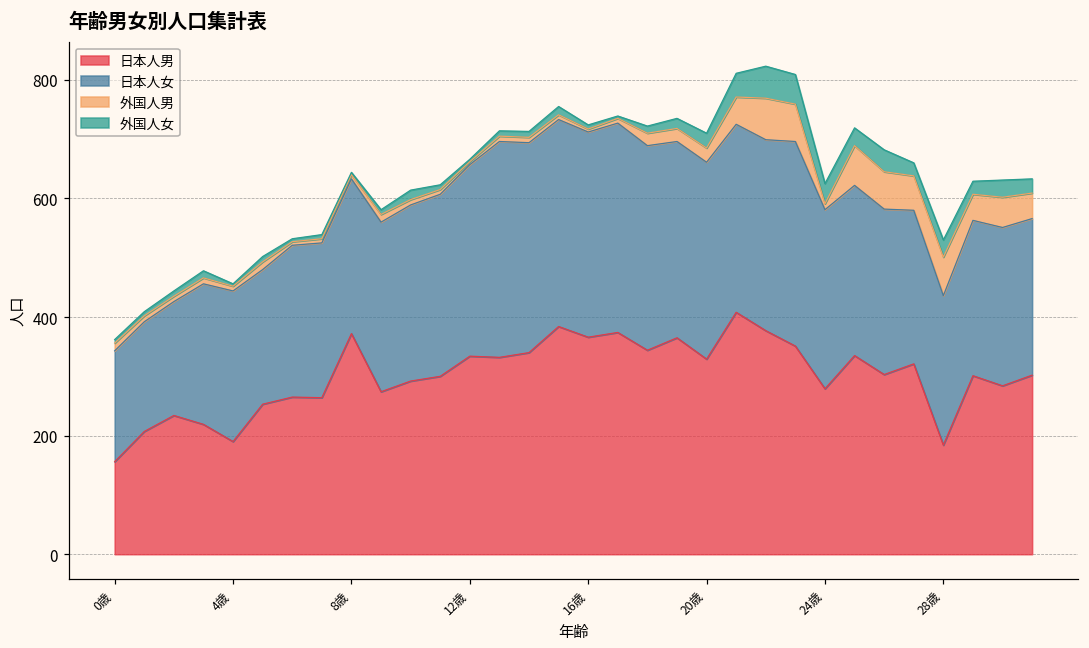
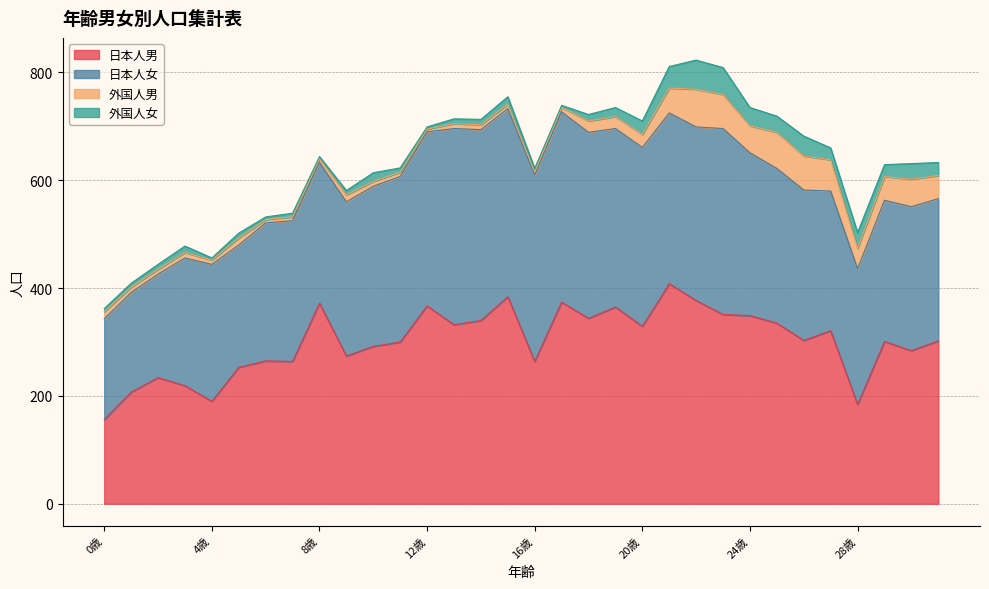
  {
    "日本人男": {
      "0歳": 160,
      "4歳": 190,
      "8歳": 370,
-     "12歳": 330,
-     "16歳": 370,
+     "12歳": 370,
+     "16歳": 260,
      "20歳": 330,
-     "24歳": 280,
+     "24歳": 350,
      "28歳": 180
    },
    "外国人男": {
      "0歳": 10,
      "16歳": 10,
      "20歳": 20,
-     "24歳": 10,
-     "28歳": 70
+     "24歳": 50,
+     "28歳": 40
    }
  }
